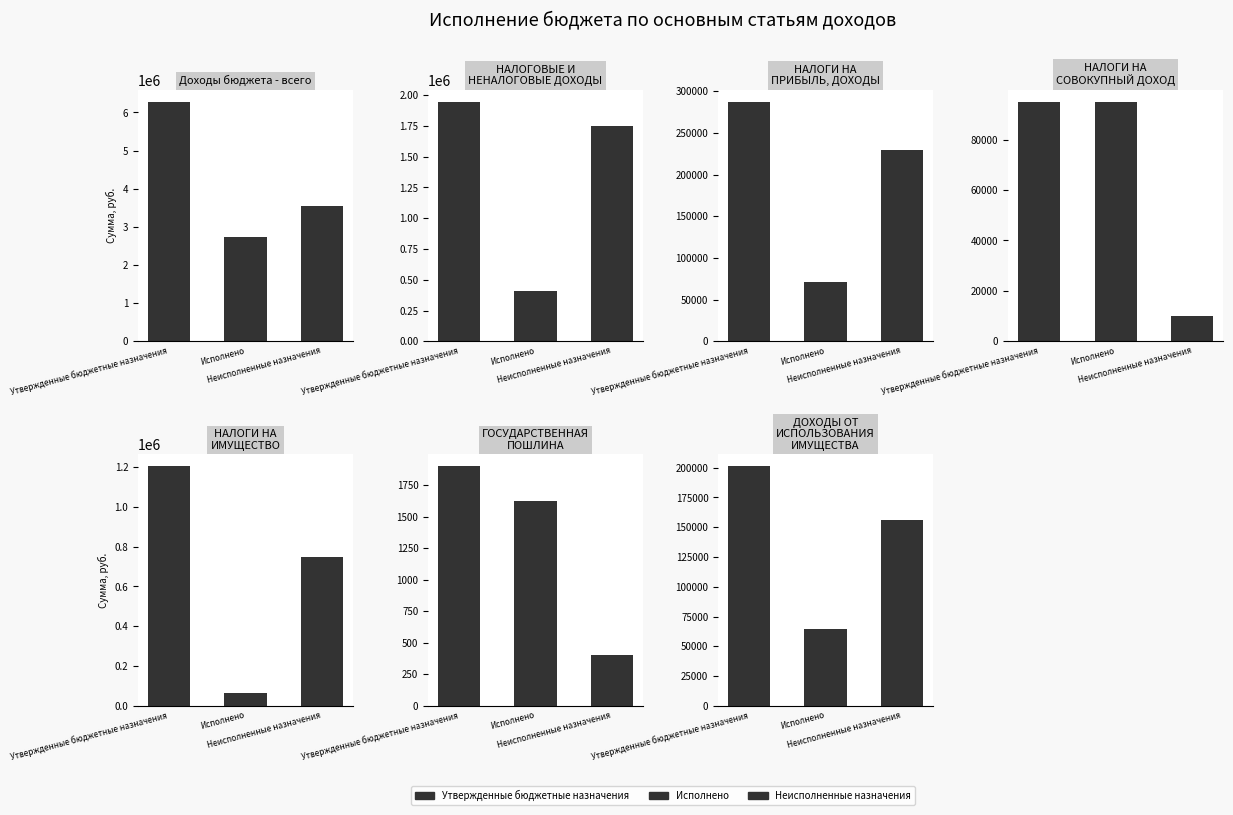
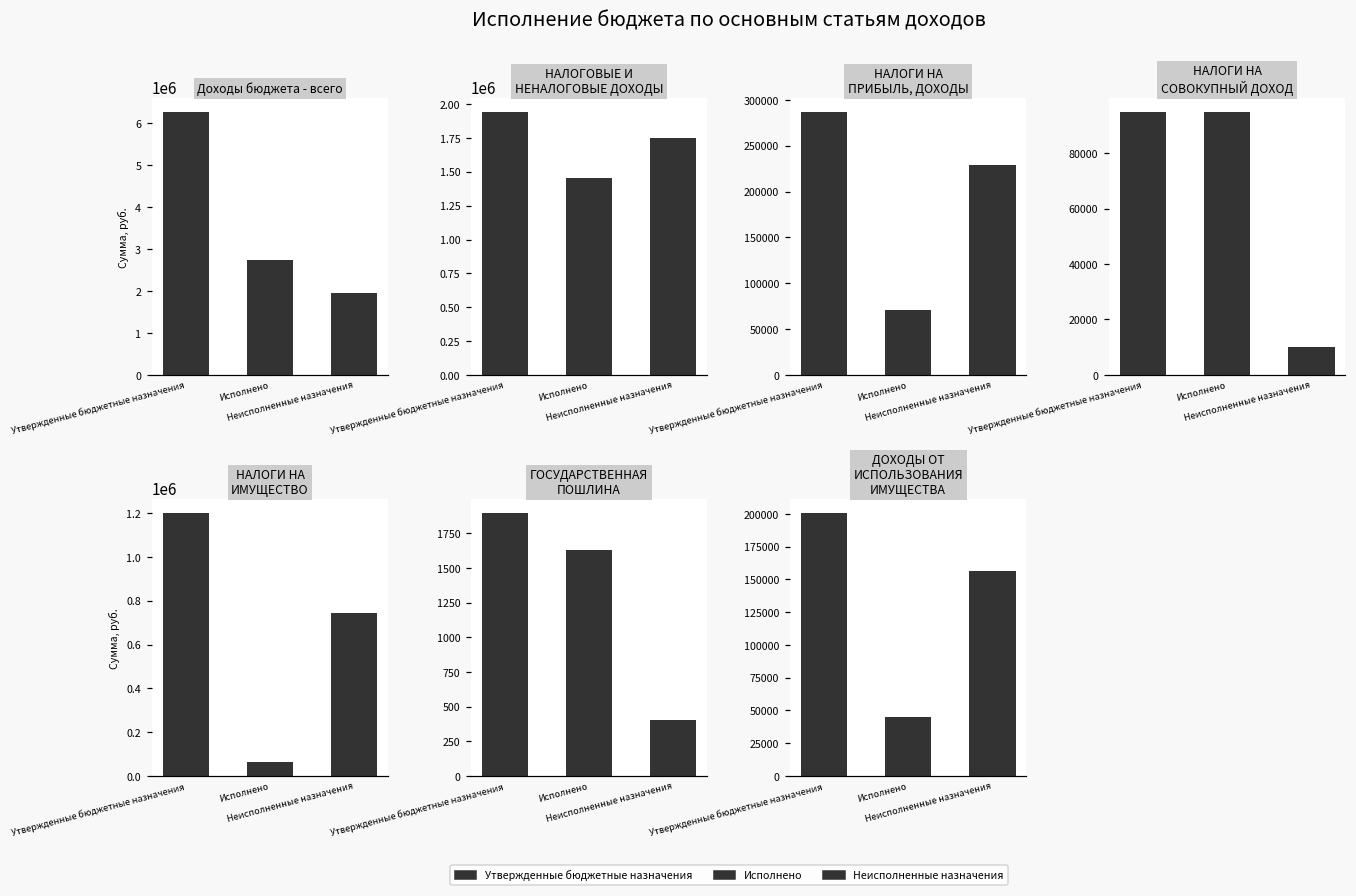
  {
    "Доходы бюджета - всего": {
      "Утвержденные бюджетные назначения": 6300000,
      "Исполнено": 2700000,
-     "Неисполненные назначения": 3500000
+     "Неисполненные назначения": 2000000
    },
    "НАЛОГОВЫЕ И НЕНАЛОГОВЫЕ ДОХОДЫ": {
      "Утвержденные бюджетные назначения": 1950000,
-     "Исполнено": 410000,
+     "Исполнено": 1450000,
      "Неисполненные назначения": 1750000
    },
    "НАЛОГИ НА ПРИБЫЛЬ, ДОХОДЫ": {
      "Утвержденные бюджетные назначения": 290000,
      "Исполнено": 70000,
      "Неисполненные назначения": 230000
    },
    "НАЛОГИ НА СОВОКУПНЫЙ ДОХОД": {
      "Утвержденные бюджетные назначения": 95000,
      "Исполнено": 95000,
      "Неисполненные назначения": 10000
    },
    "НАЛОГИ НА ИМУЩЕСТВО": {
      "Утвержденные бюджетные назначения": 1200000,
      "Исполнено": 60000,
      "Неисполненные назначения": 750000
    },
    "ГОСУДАРСТВЕННАЯ ПОШЛИНА": {
      "Утвержденные бюджетные назначения": 1900,
      "Исполнено": 1630,
      "Неисполненные назначения": 400
    },
    "ДОХОДЫ ОТ ИСПОЛЬЗОВАНИЯ ИМУЩЕСТВА": {
      "Утвержденные бюджетные назначения": 201000,
-     "Исполнено": 64000,
+     "Исполнено": 45000,
      "Неисполненные назначения": 156000
    }
  }
